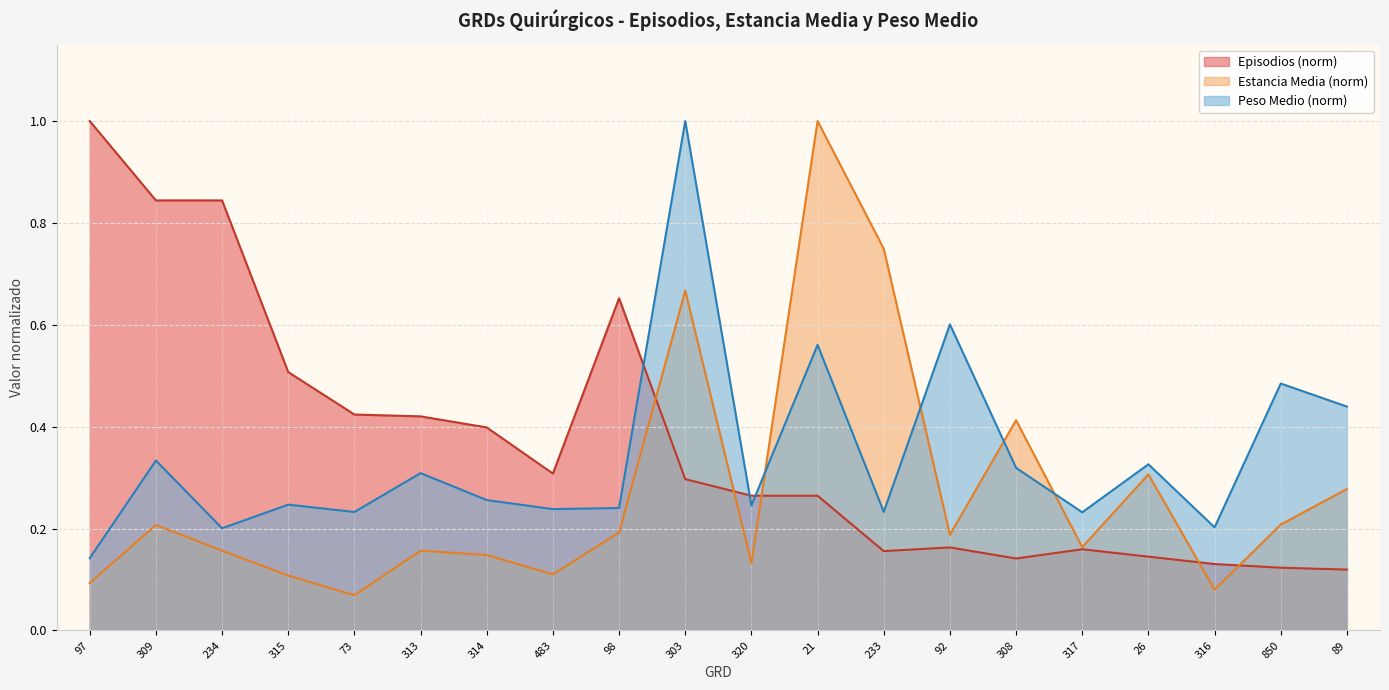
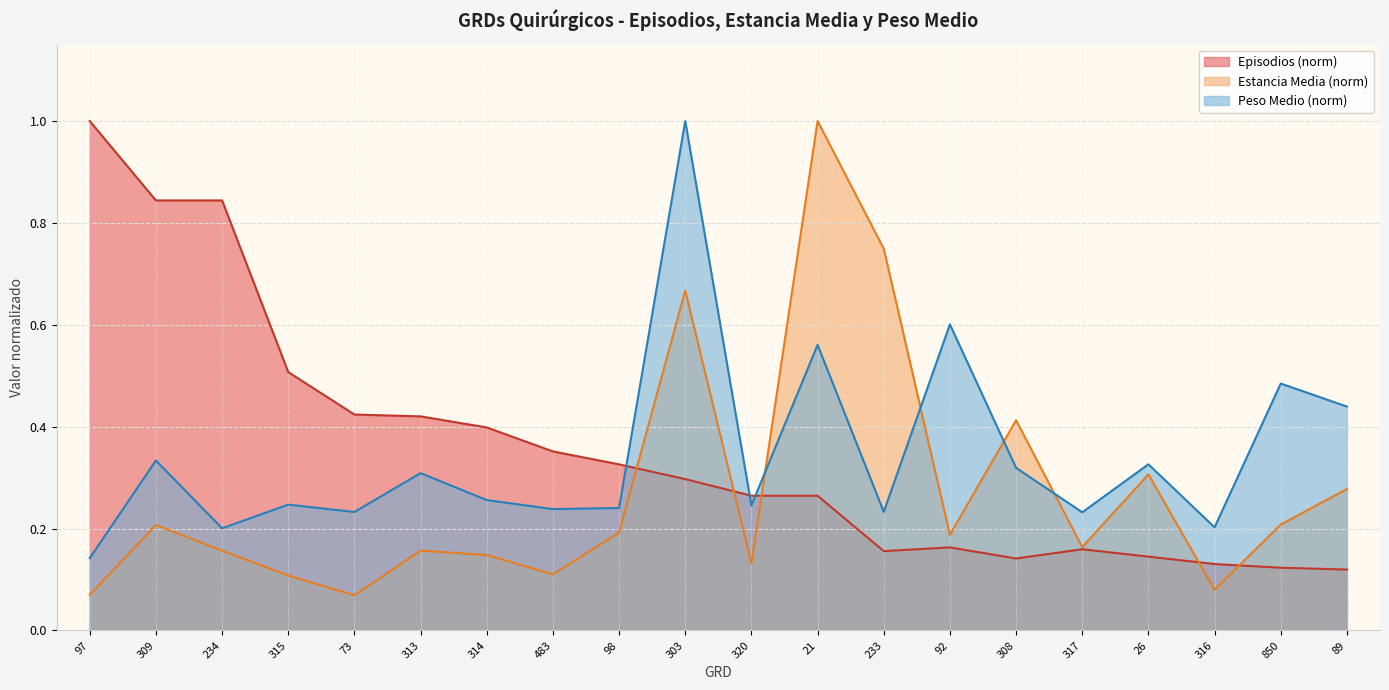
  {
    "Episodios (norm)": {
      "97": 1.00,
      "309": 0.84,
      "234": 0.84,
      "315": 0.51,
      "73": 0.42,
      "313": 0.42,
      "314": 0.40,
-     "483": 0.31,
-     "98": 0.65,
+     "483": 0.35,
+     "98": 0.33,
      "303": 0.30,
      "320": 0.26,
      "21": 0.26,
      "233": 0.16,
      "92": 0.16,
      "308": 0.14,
      "26": 0.14,
      "316": 0.13,
      "850": 0.12,
      "89": 0.12
    },
    "Estancia Media (norm)": {
-     "97": 0.09,
+     "97": 0.07,
      "309": 0.21,
      "234": 0.16,
      "315": 0.11,
      "73": 0.07,
      "313": 0.16,
      "314": 0.15,
      "483": 0.11,
      "98": 0.19,
      "303": 0.67,
      "320": 0.13,
      "21": 1.00,
      "233": 0.75,
      "92": 0.19,
      "308": 0.41,
      "26": 0.31,
      "316": 0.08,
      "850": 0.21,
      "89": 0.28
    },
    "Peso Medio (norm)": {
      "97": 0.14,
      "309": 0.33,
      "234": 0.20,
      "315": 0.25,
      "73": 0.23,
      "313": 0.31,
      "314": 0.26,
      "483": 0.24,
      "98": 0.24,
      "303": 1.00,
      "320": 0.25,
      "21": 0.56,
      "233": 0.23,
      "92": 0.60,
      "308": 0.32,
      "317": 0.23,
      "26": 0.33,
      "316": 0.20,
      "850": 0.48,
      "89": 0.44
    }
  }
